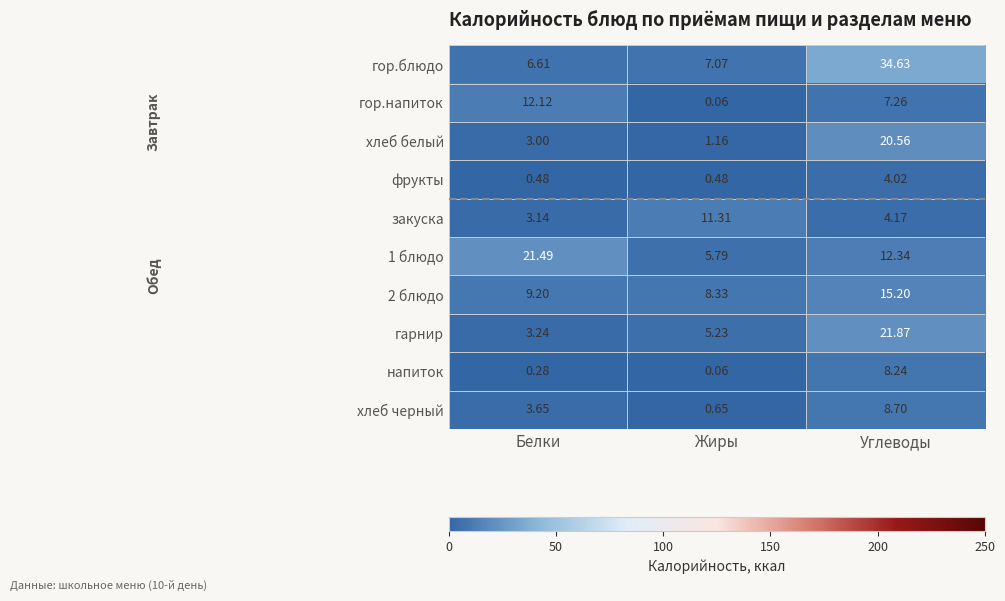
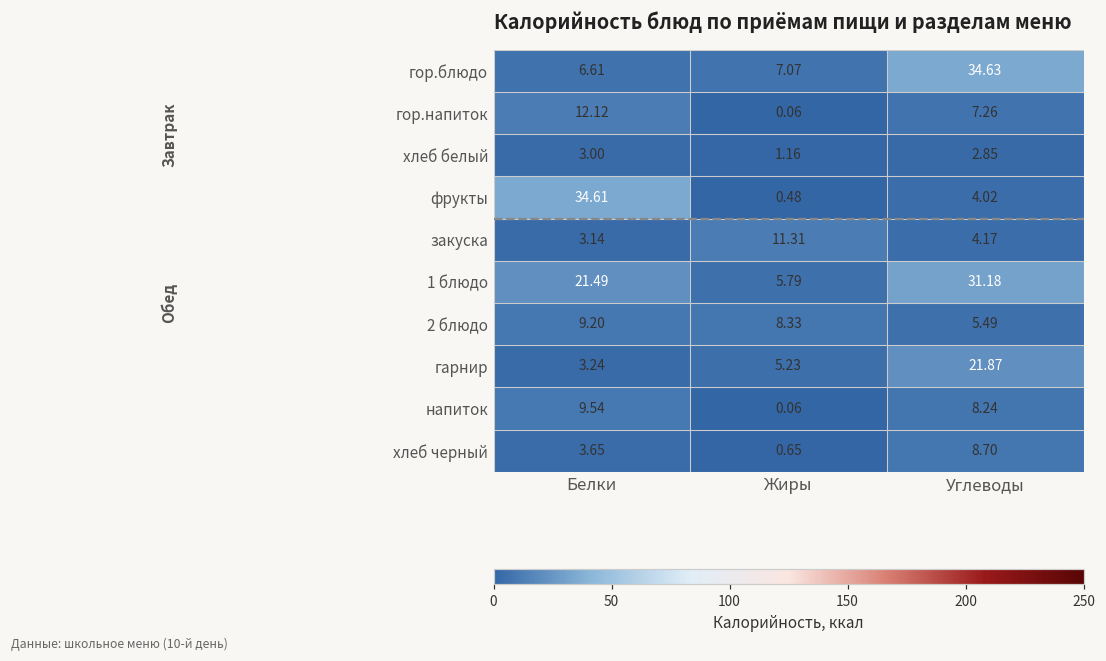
  {
    "гор.блюдо": {
      "Белки": 6.61,
      "Жиры": 7.07,
      "Углеводы": 34.63
    },
    "гор.напиток": {
      "Белки": 12.12,
      "Жиры": 0.06,
      "Углеводы": 7.26
    },
    "хлеб белый": {
      "Белки": 3.00,
      "Жиры": 1.16,
-     "Углеводы": 20.56
+     "Углеводы": 2.85
    },
    "фрукты": {
-     "Белки": 0.48,
+     "Белки": 34.61,
      "Жиры": 0.48,
      "Углеводы": 4.02
    },
    "закуска": {
      "Белки": 3.14,
      "Жиры": 11.31,
      "Углеводы": 4.17
    },
    "1 блюдо": {
      "Белки": 21.49,
      "Жиры": 5.79,
-     "Углеводы": 12.34
+     "Углеводы": 31.18
    },
    "2 блюдо": {
      "Белки": 9.20,
      "Жиры": 8.33,
-     "Углеводы": 15.20
+     "Углеводы": 5.49
    },
    "гарнир": {
      "Белки": 3.24,
      "Жиры": 5.23,
      "Углеводы": 21.87
    },
    "напиток": {
-     "Белки": 0.28,
+     "Белки": 9.54,
      "Жиры": 0.06,
      "Углеводы": 8.24
    },
    "хлеб черный": {
      "Белки": 3.65,
      "Жиры": 0.65,
      "Углеводы": 8.70
    }
  }
